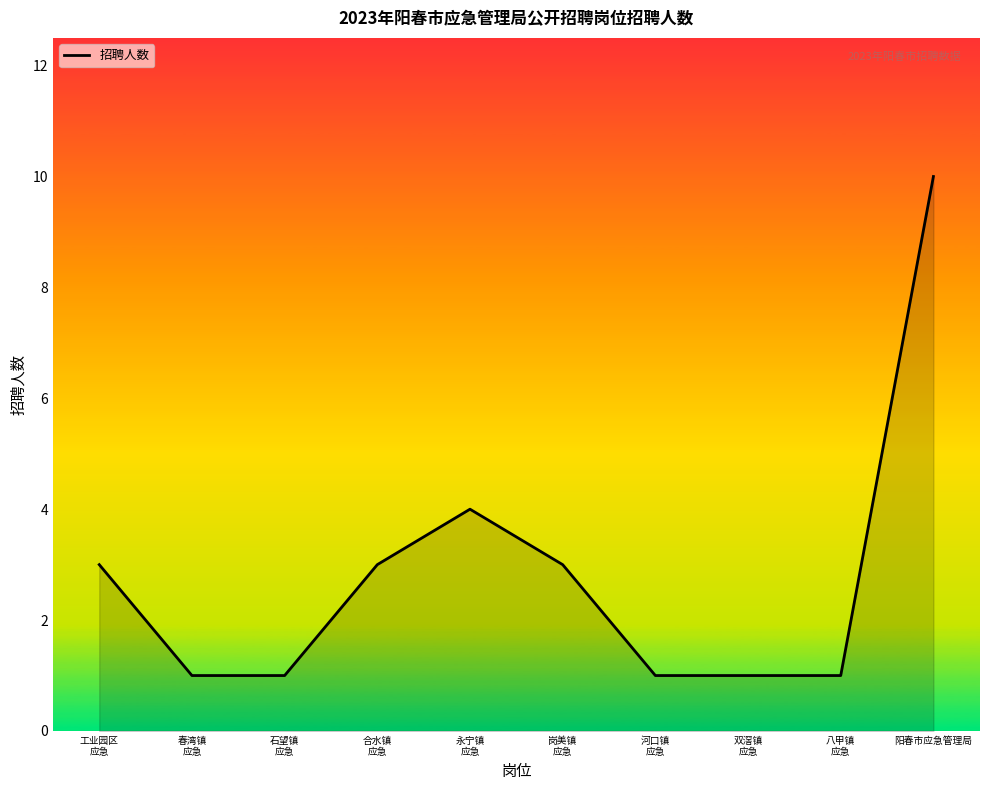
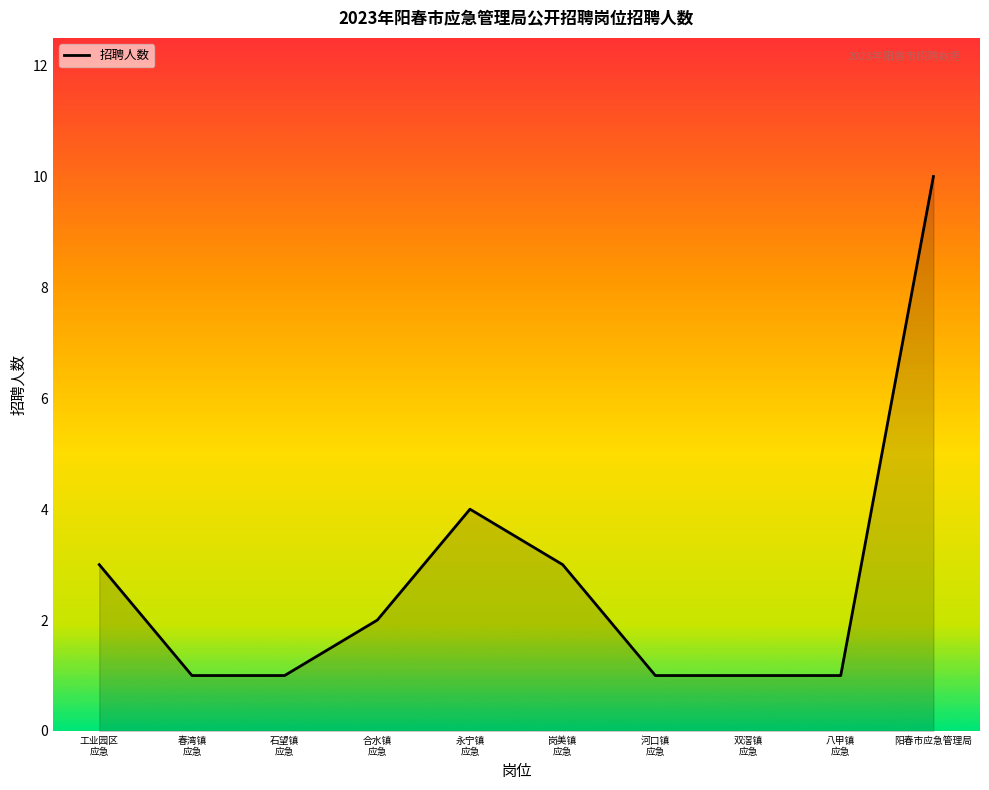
  {
    "工业园区 应急": 3,
    "春湾镇 应急": 1,
    "石望镇 应急": 1,
-   "合水镇 应急": 3,
+   "合水镇 应急": 2,
    "永宁镇 应急": 4,
    "岗美镇 应急": 3,
    "河口镇 应急": 1,
    "双滘镇 应急": 1,
    "八甲镇 应急": 1,
    "阳春市应急管理局": 10
  }
